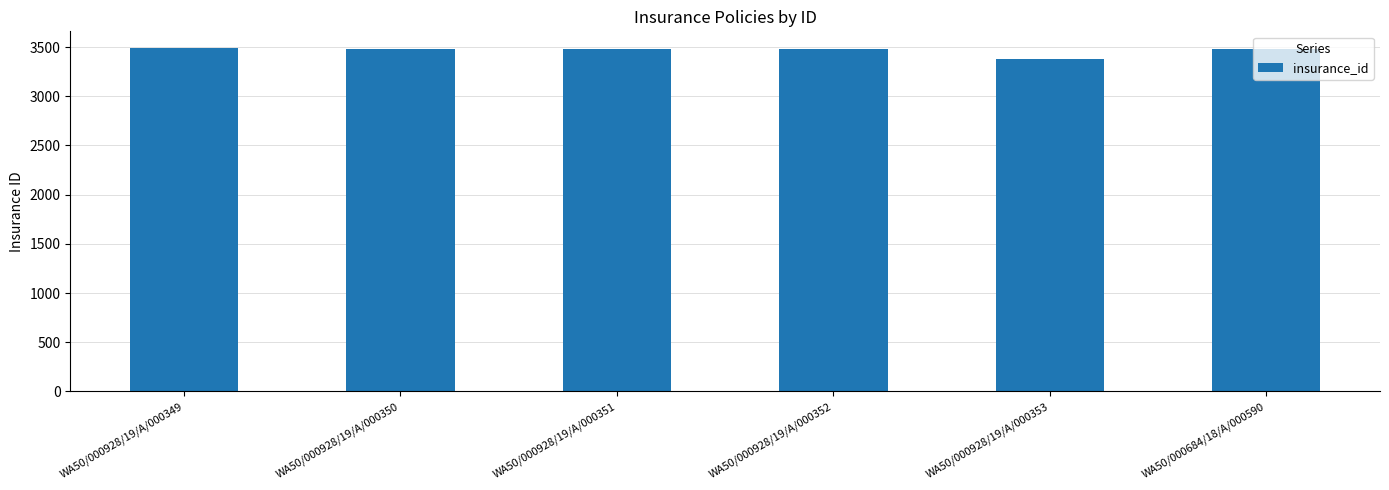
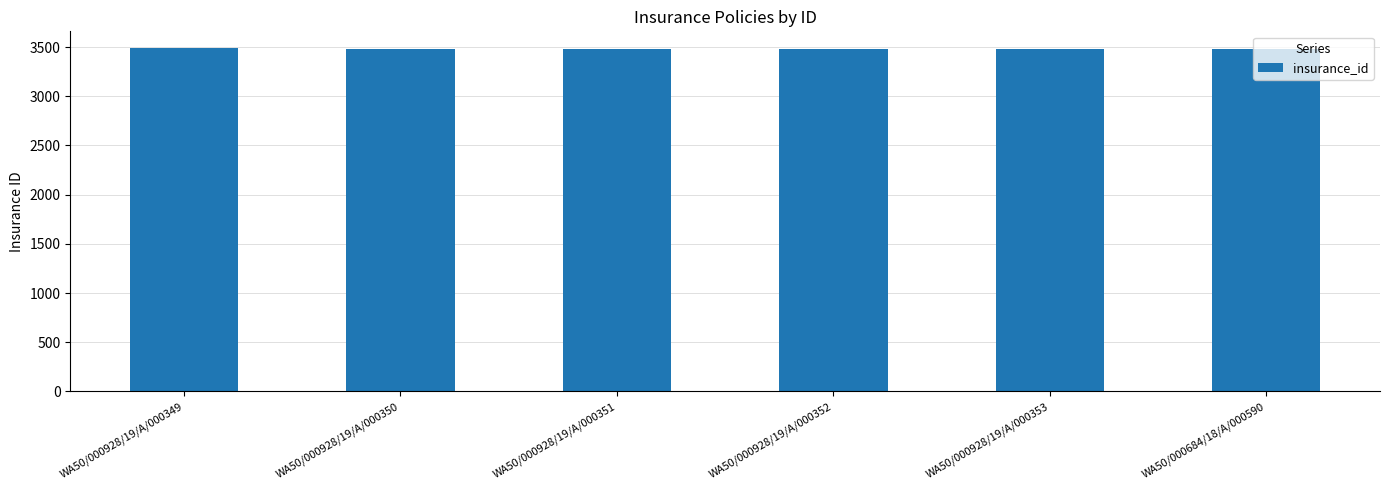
  {
    "WA50/000928/19/A/000349": 3500,
    "WA50/000928/19/A/000350": 3500,
    "WA50/000928/19/A/000351": 3500,
    "WA50/000928/19/A/000352": 3500,
-   "WA50/000928/19/A/000353": 3400
+   "WA50/000928/19/A/000353": 3500
  }
